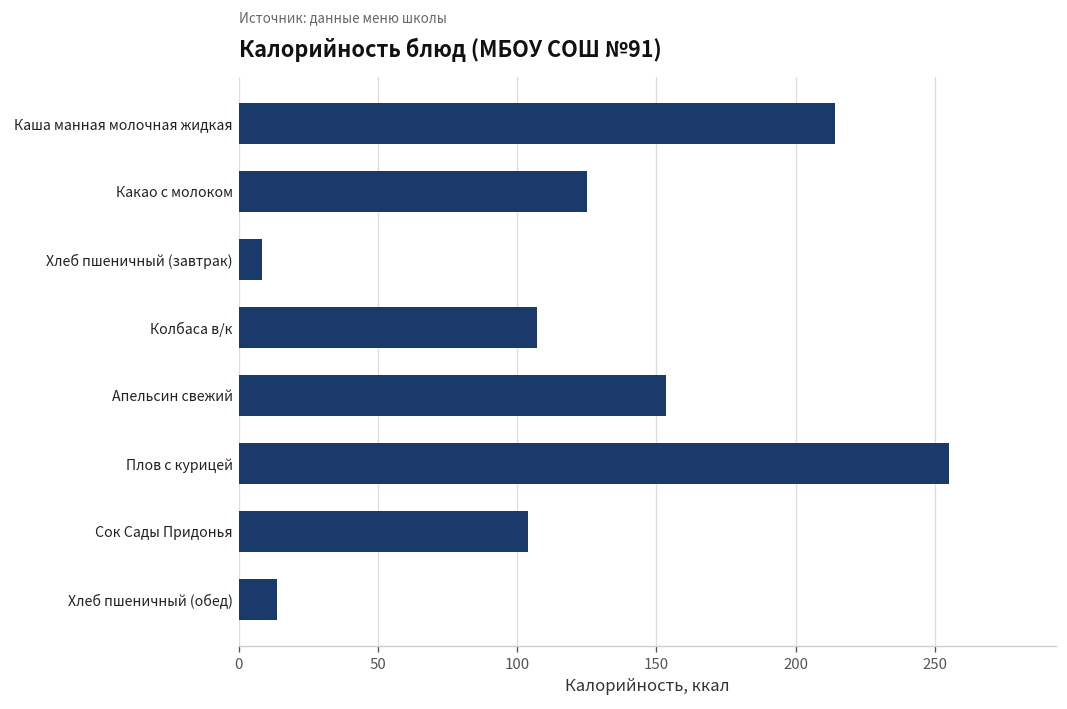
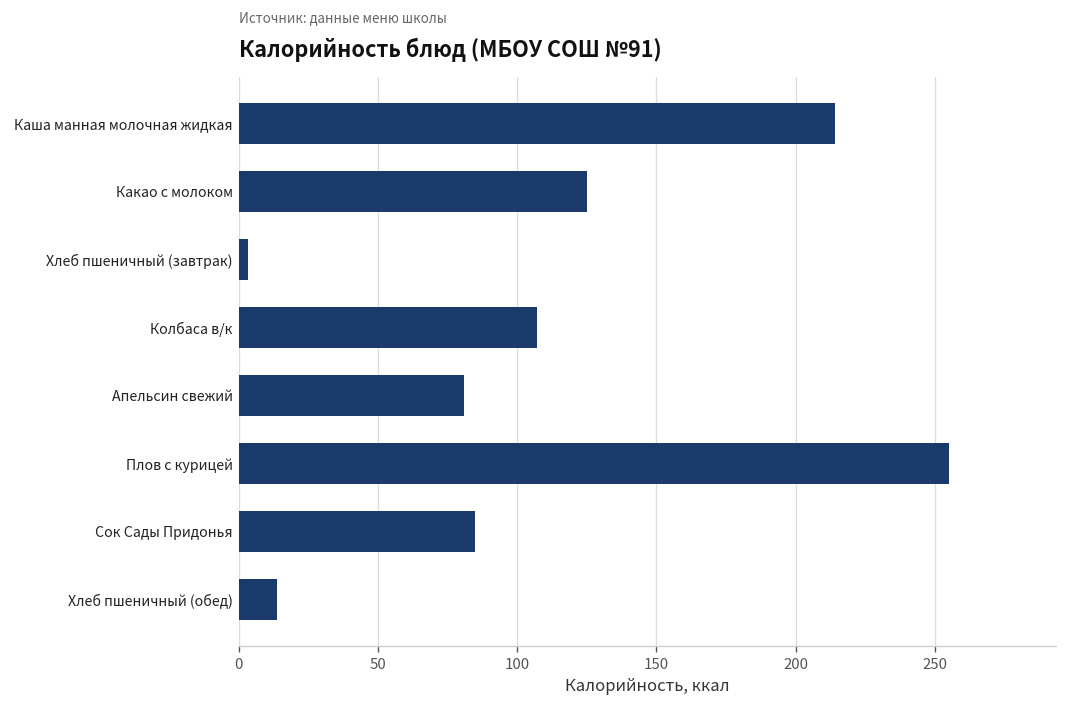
  {
    "Каша манная молочная жидкая": 214,
    "Какао с молоком": 125,
-   "Хлеб пшеничный (завтрак)": 8,
+   "Хлеб пшеничный (завтрак)": 3,
    "Колбаса в/к": 107,
-   "Апельсин свежий": 153,
+   "Апельсин свежий": 81,
    "Плов с курицей": 255,
-   "Сок Сады Придонья": 104,
+   "Сок Сады Придонья": 85,
    "Хлеб пшеничный (обед)": 14
  }
